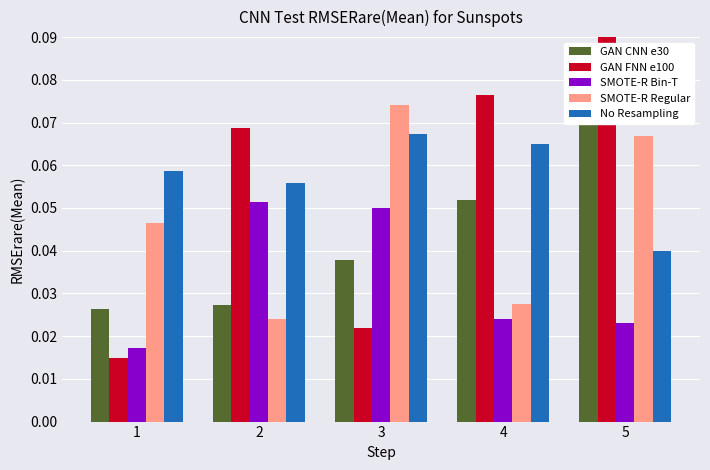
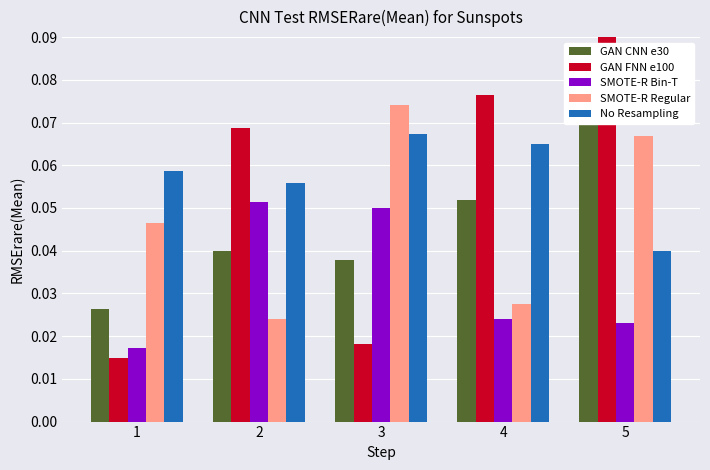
  {
    "GAN CNN e30": {
      "1": 0.026,
-     "2": 0.027,
+     "2": 0.040,
      "3": 0.038,
      "4": 0.052
    },
    "GAN FNN e100": {
      "1": 0.015,
      "2": 0.069,
-     "3": 0.022,
+     "3": 0.018,
      "4": 0.076,
      "5": 0.090
    },
    "SMOTE-R Bin-T": {
      "1": 0.017,
      "2": 0.051,
      "3": 0.050,
      "4": 0.024,
      "5": 0.023
    },
    "SMOTE-R Regular": {
      "1": 0.046,
      "2": 0.024,
      "3": 0.074,
      "4": 0.028,
      "5": 0.067
    },
    "No Resampling": {
      "1": 0.059,
      "2": 0.056,
      "3": 0.067,
      "4": 0.065,
      "5": 0.040
    }
  }
